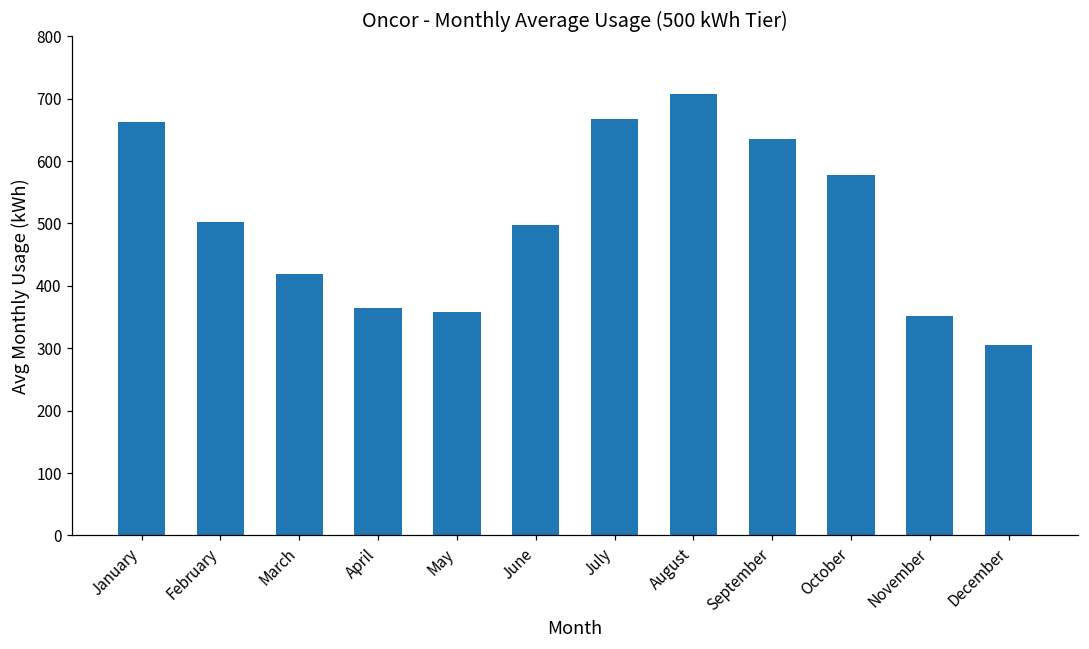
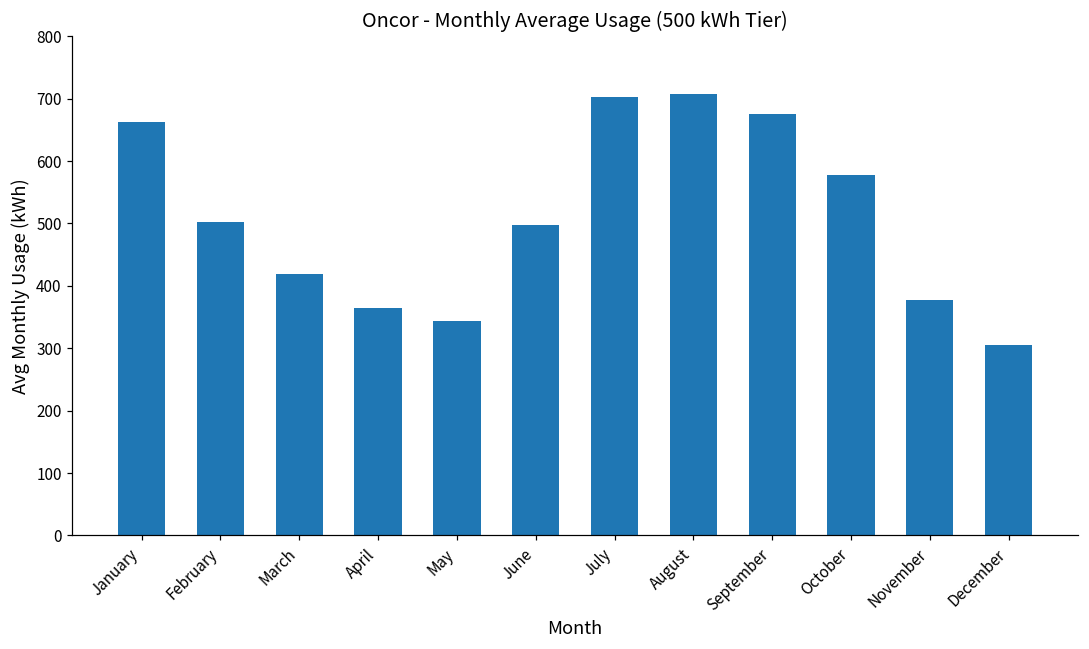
  {
    "January": 660,
    "February": 500,
    "March": 420,
    "April": 360,
-   "May": 360,
+   "May": 340,
    "June": 500,
-   "July": 670,
+   "July": 700,
    "August": 710,
-   "September": 640,
+   "September": 680,
    "October": 580,
-   "November": 350,
+   "November": 380,
    "December": 310
  }
